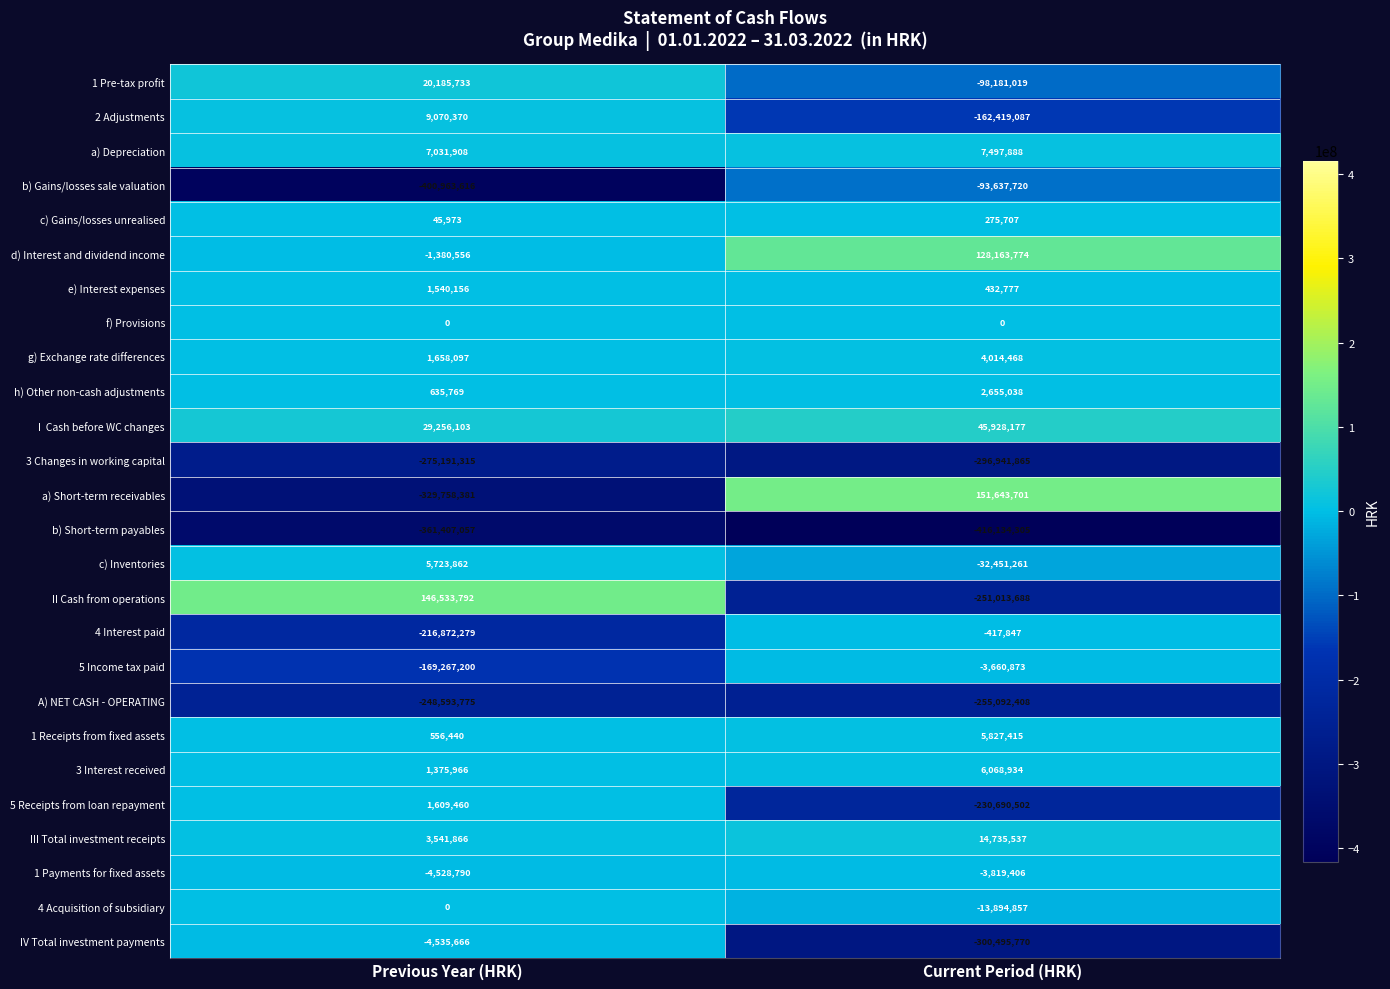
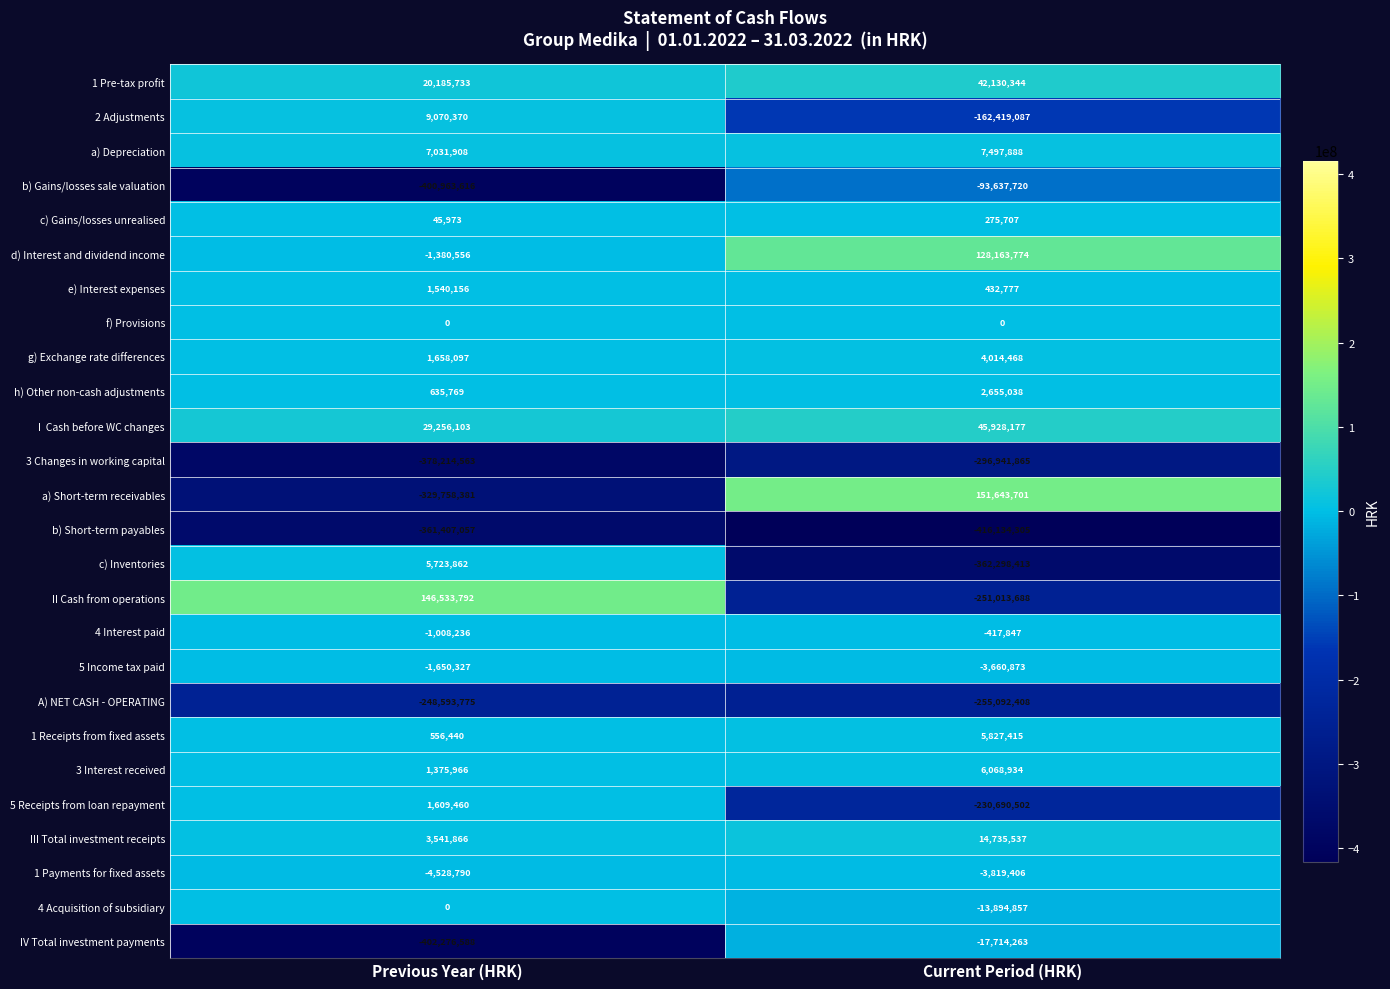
  {
    "1 Pre-tax profit": {
      "Previous Year (HRK)": "20,185,733",
-     "Current Period (HRK)": "-98,181,019"
+     "Current Period (HRK)": "42,130,344"
    },
    "2 Adjustments": {
      "Previous Year (HRK)": "9,070,370",
      "Current Period (HRK)": "-162,419,087"
    },
    "a) Depreciation": {
      "Previous Year (HRK)": "7,031,908",
      "Current Period (HRK)": "7,497,888"
    },
    "b) Gains/losses sale valuation": {
      "Previous Year (HRK)": "-400,963,616",
      "Current Period (HRK)": "-93,637,720"
    },
    "c) Gains/losses unrealised": {
      "Previous Year (HRK)": "45,973",
      "Current Period (HRK)": "275,707"
    },
    "d) Interest and dividend income": {
      "Previous Year (HRK)": "-1,380,556",
      "Current Period (HRK)": "128,163,774"
    },
    "e) Interest expenses": {
      "Previous Year (HRK)": "1,540,156",
      "Current Period (HRK)": "432,777"
    },
    "f) Provisions": {
      "Previous Year (HRK)": "0",
      "Current Period (HRK)": "0"
    },
    "g) Exchange rate differences": {
      "Previous Year (HRK)": "1,658,097",
      "Current Period (HRK)": "4,014,468"
    },
    "h) Other non-cash adjustments": {
      "Previous Year (HRK)": "635,769",
      "Current Period (HRK)": "2,655,038"
    },
    "I Cash before WC changes": {
      "Previous Year (HRK)": "29,256,103",
      "Current Period (HRK)": "45,928,177"
    },
    "3 Changes in working capital": {
-     "Previous Year (HRK)": "-275,191,315",
+     "Previous Year (HRK)": "-378,214,563",
      "Current Period (HRK)": "-296,941,865"
    },
    "a) Short-term receivables": {
      "Previous Year (HRK)": "-329,758,381",
      "Current Period (HRK)": "151,643,701"
    },
    "b) Short-term payables": {
      "Previous Year (HRK)": "-361,407,057",
      "Current Period (HRK)": "-416,134,305"
    },
    "c) Inventories": {
      "Previous Year (HRK)": "5,723,862",
-     "Current Period (HRK)": "-32,451,261"
+     "Current Period (HRK)": "-362,298,413"
    },
    "II Cash from operations": {
      "Previous Year (HRK)": "146,533,792",
      "Current Period (HRK)": "-251,013,688"
    },
    "4 Interest paid": {
-     "Previous Year (HRK)": "-216,872,279",
+     "Previous Year (HRK)": "-1,008,236",
      "Current Period (HRK)": "-417,847"
    },
    "5 Income tax paid": {
-     "Previous Year (HRK)": "-169,267,200",
+     "Previous Year (HRK)": "-1,650,327",
      "Current Period (HRK)": "-3,660,873"
    },
    "A) NET CASH - OPERATING": {
      "Previous Year (HRK)": "-248,593,775",
      "Current Period (HRK)": "-255,092,408"
    },
    "1 Receipts from fixed assets": {
      "Previous Year (HRK)": "556,440",
      "Current Period (HRK)": "5,827,415"
    },
    "3 Interest received": {
      "Previous Year (HRK)": "1,375,966",
      "Current Period (HRK)": "6,068,934"
    },
    "5 Receipts from loan repayment": {
      "Previous Year (HRK)": "1,609,460",
      "Current Period (HRK)": "-230,690,502"
    },
    "III Total investment receipts": {
      "Previous Year (HRK)": "3,541,866",
      "Current Period (HRK)": "14,735,537"
    },
    "1 Payments for fixed assets": {
      "Previous Year (HRK)": "-4,528,790",
      "Current Period (HRK)": "-3,819,406"
    },
    "4 Acquisition of subsidiary": {
      "Previous Year (HRK)": "0",
      "Current Period (HRK)": "-13,894,857"
    },
    "IV Total investment payments": {
-     "Previous Year (HRK)": "-4,535,666",
-     "Current Period (HRK)": "-300,495,770"
+     "Previous Year (HRK)": "-402,276,588",
+     "Current Period (HRK)": "-17,714,263"
    }
  }
